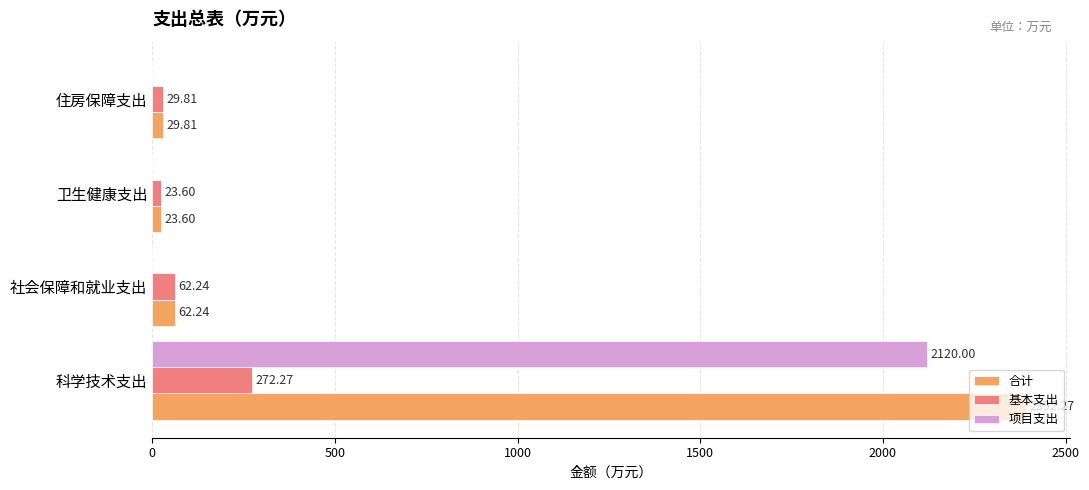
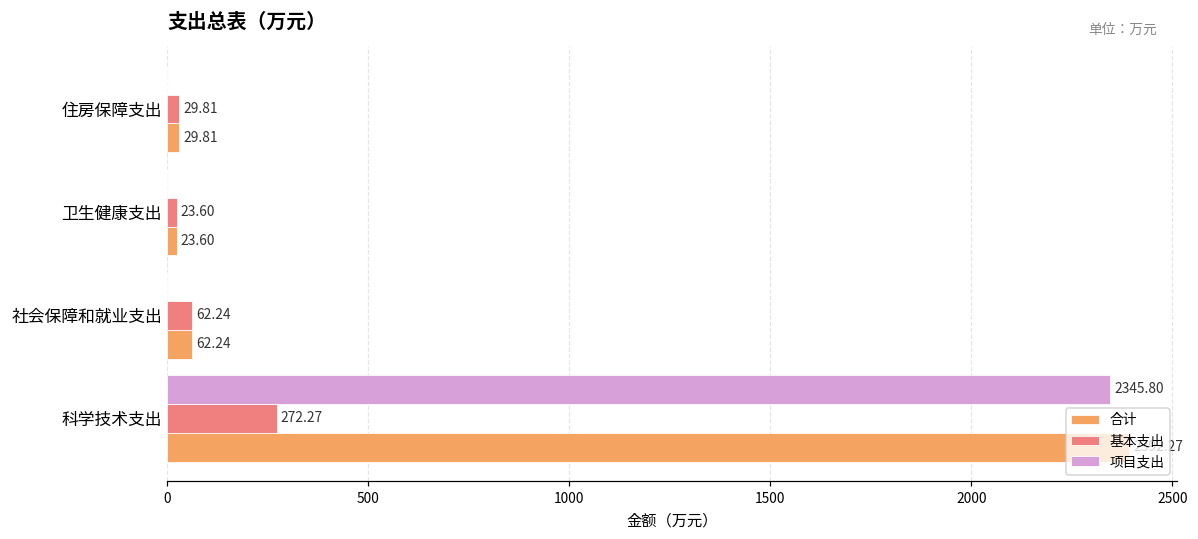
  {
    "项目支出": {
-     "科学技术支出": 2120.00
+     "科学技术支出": 2345.80
    }
  }
